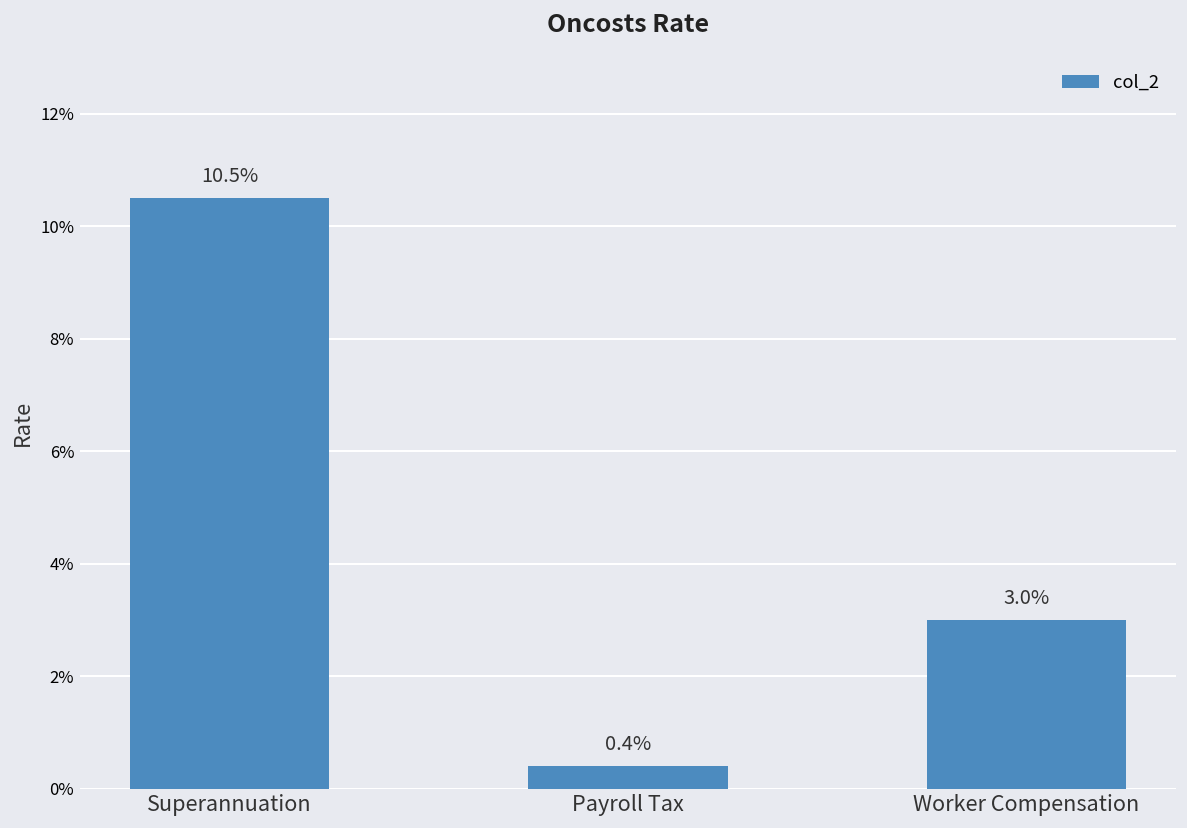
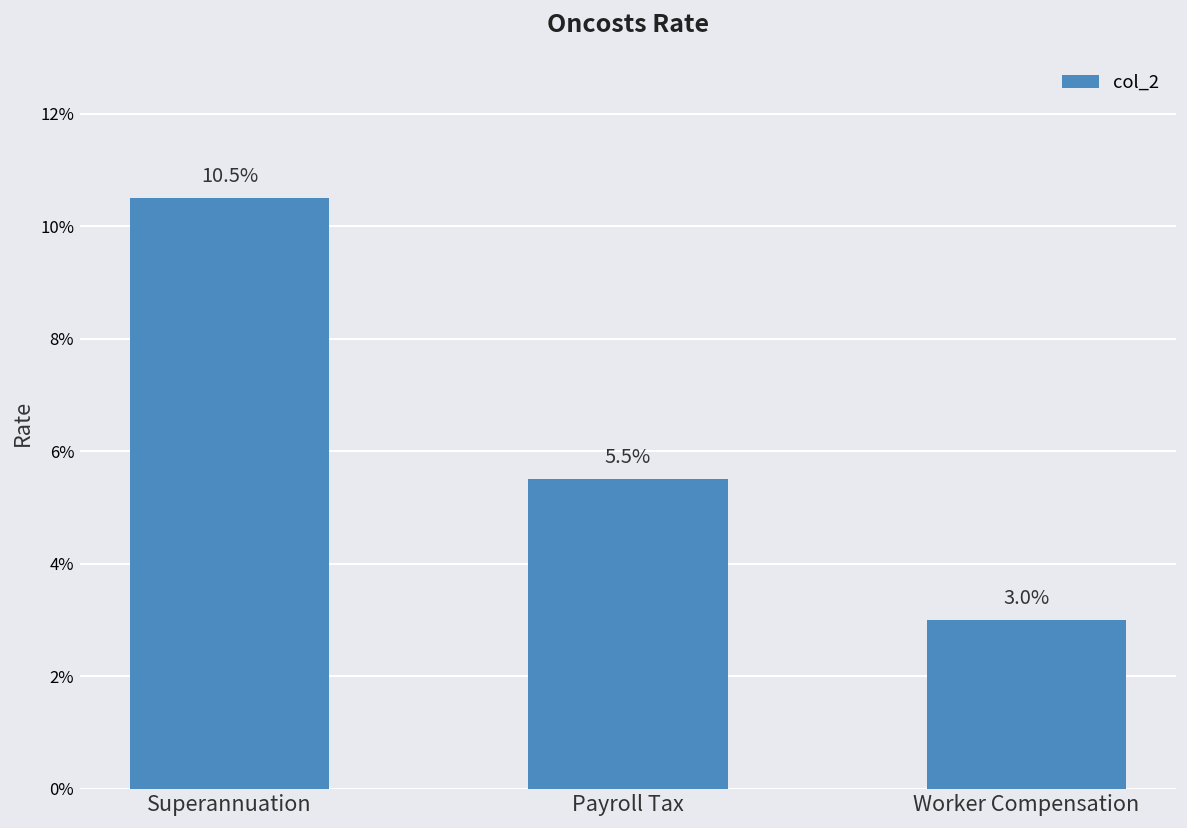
  {
    "Superannuation": "10.5%",
-   "Payroll Tax": "0.4%",
+   "Payroll Tax": "5.5%",
    "Worker Compensation": "3.0%"
  }
